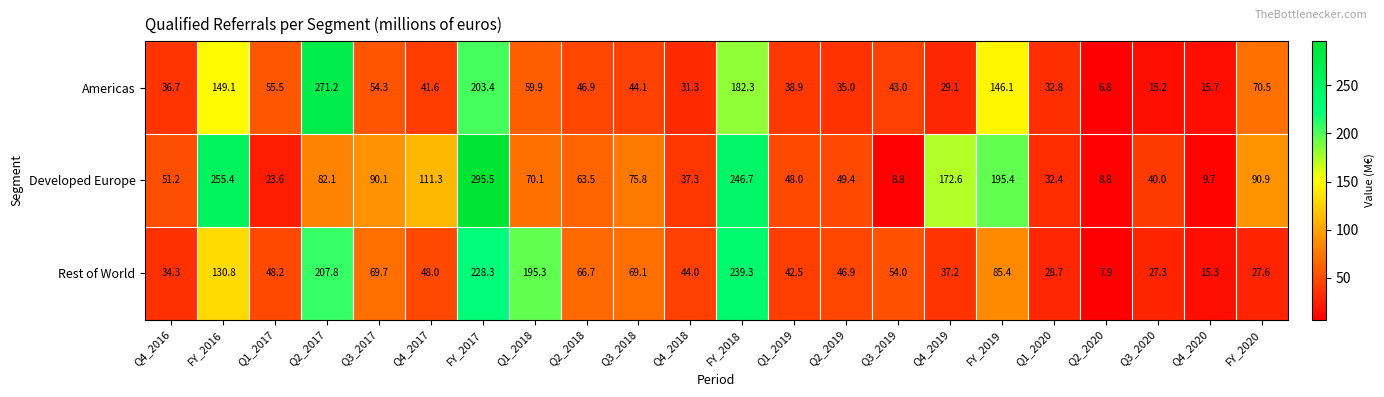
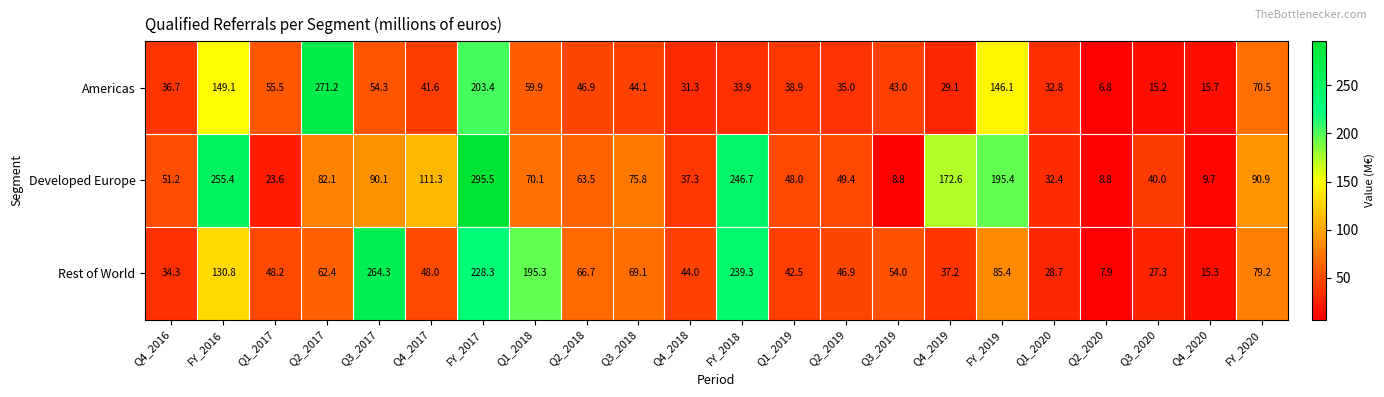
  {
    "Americas": {
      "Q4_2016": 36.7,
      "FY_2016": 149.1,
      "Q1_2017": 55.5,
      "Q2_2017": 271.2,
      "Q3_2017": 54.3,
      "Q4_2017": 41.6,
      "FY_2017": 203.4,
      "Q1_2018": 59.9,
      "Q2_2018": 46.9,
      "Q3_2018": 44.1,
      "Q4_2018": 31.3,
-     "FY_2018": 182.3,
+     "FY_2018": 33.9,
      "Q1_2019": 38.9,
      "Q2_2019": 35.0,
      "Q3_2019": 43.0,
      "Q4_2019": 29.1,
      "FY_2019": 146.1,
      "Q1_2020": 32.8,
      "Q2_2020": 6.8,
      "Q3_2020": 15.2,
      "Q4_2020": 15.7,
      "FY_2020": 70.5
    },
    "Developed Europe": {
      "Q4_2016": 51.2,
      "FY_2016": 255.4,
      "Q1_2017": 23.6,
      "Q2_2017": 82.1,
      "Q3_2017": 90.1,
      "Q4_2017": 111.3,
      "FY_2017": 295.5,
      "Q1_2018": 70.1,
      "Q2_2018": 63.5,
      "Q3_2018": 75.8,
      "Q4_2018": 37.3,
      "FY_2018": 246.7,
      "Q1_2019": 48.0,
      "Q2_2019": 49.4,
      "Q3_2019": 8.8,
      "Q4_2019": 172.6,
      "FY_2019": 195.4,
      "Q1_2020": 32.4,
      "Q2_2020": 8.8,
      "Q3_2020": 40.0,
      "Q4_2020": 9.7,
      "FY_2020": 90.9
    },
    "Rest of World": {
      "Q4_2016": 34.3,
      "FY_2016": 130.8,
      "Q1_2017": 48.2,
-     "Q2_2017": 207.8,
-     "Q3_2017": 69.7,
+     "Q2_2017": 62.4,
+     "Q3_2017": 264.3,
      "Q4_2017": 48.0,
      "FY_2017": 228.3,
      "Q1_2018": 195.3,
      "Q2_2018": 66.7,
      "Q3_2018": 69.1,
      "Q4_2018": 44.0,
      "FY_2018": 239.3,
      "Q1_2019": 42.5,
      "Q2_2019": 46.9,
      "Q3_2019": 54.0,
      "Q4_2019": 37.2,
      "FY_2019": 85.4,
      "Q1_2020": 28.7,
      "Q2_2020": 7.9,
      "Q3_2020": 27.3,
      "Q4_2020": 15.3,
-     "FY_2020": 27.6
+     "FY_2020": 79.2
    }
  }
